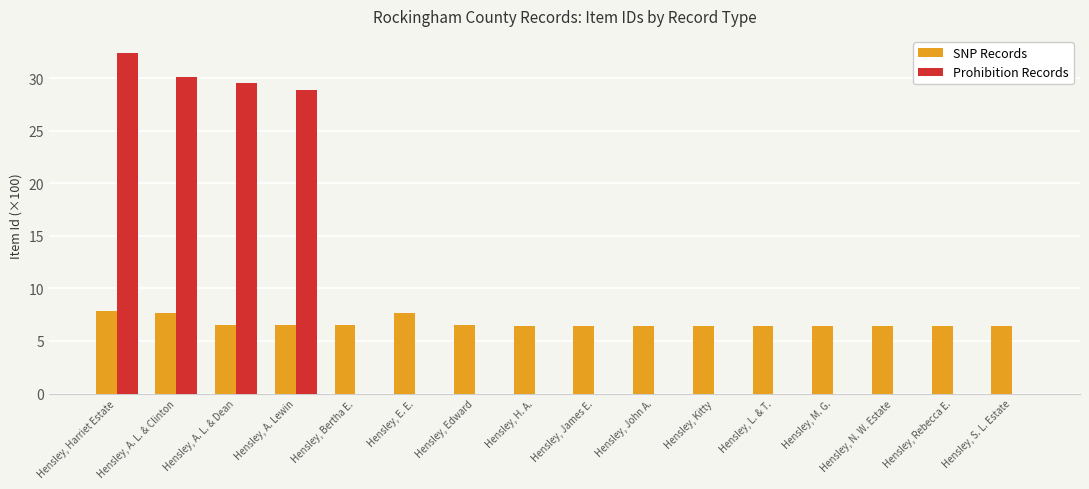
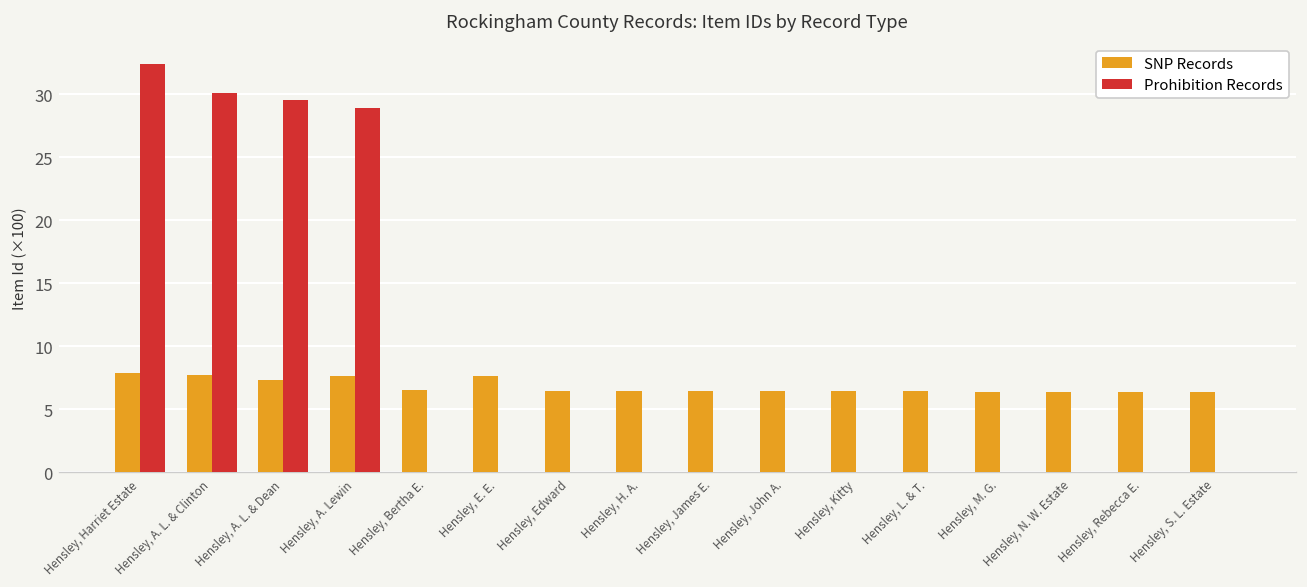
  {
    "SNP Records": {
      "Hensley, Harriet Estate": 7.9,
      "Hensley, A. L. & Clinton": 7.7,
-     "Hensley, A. L. & Dean": 6.5,
-     "Hensley, A. Lewin": 6.5,
+     "Hensley, A. L. & Dean": 7.3,
+     "Hensley, A. Lewin": 7.7,
      "Hensley, Bertha E.": 6.5,
      "Hensley, E. E.": 7.7,
      "Hensley, Edward": 6.5,
      "Hensley, H. A.": 6.5,
      "Hensley, James E.": 6.5,
      "Hensley, John A.": 6.4,
      "Hensley, Kitty": 6.4,
      "Hensley, L. & T.": 6.4,
      "Hensley, M. G.": 6.4,
      "Hensley, N. W. Estate": 6.4,
      "Hensley, Rebecca E.": 6.4,
      "Hensley, S. L. Estate": 6.4
    },
    "Prohibition Records": {
      "Hensley, Harriet Estate": 32.4,
      "Hensley, A. L. & Clinton": 30.1,
      "Hensley, A. L. & Dean": 29.6,
      "Hensley, A. Lewin": 28.9,
      "Hensley, Bertha E.": 0.0,
      "Hensley, E. E.": 0.0,
      "Hensley, Edward": 0.0,
      "Hensley, H. A.": 0.0,
      "Hensley, James E.": 0.0,
      "Hensley, John A.": 0.0,
      "Hensley, Kitty": 0.0,
      "Hensley, L. & T.": 0.0,
      "Hensley, M. G.": 0.0,
      "Hensley, N. W. Estate": 0.0,
      "Hensley, Rebecca E.": 0.0,
      "Hensley, S. L. Estate": 0.0
    }
  }
